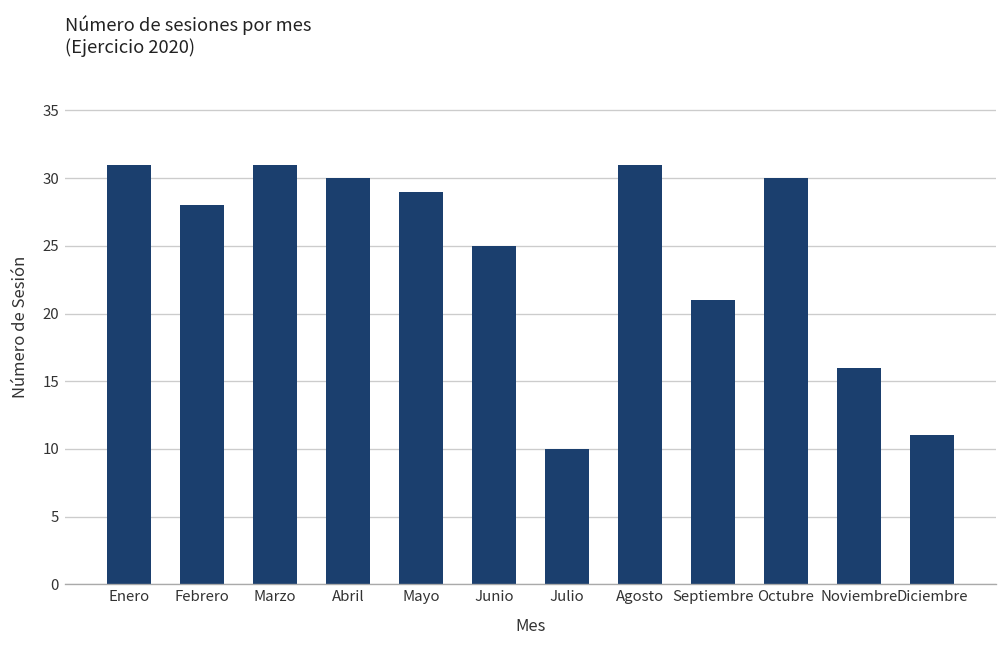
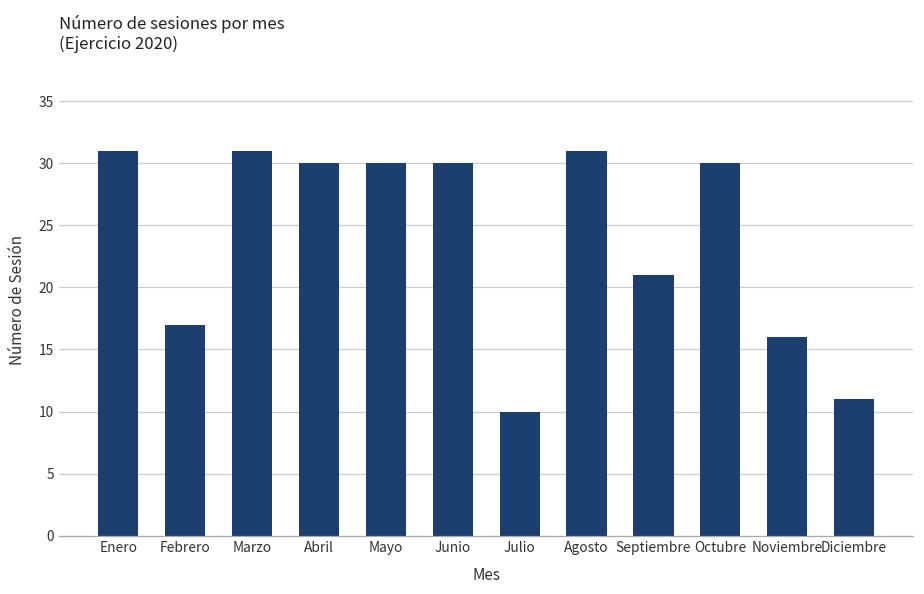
  {
    "Enero": 31,
-   "Febrero": 28,
+   "Febrero": 17,
    "Marzo": 31,
    "Abril": 30,
-   "Mayo": 29,
-   "Junio": 25,
+   "Mayo": 30,
+   "Junio": 30,
    "Julio": 10,
    "Agosto": 31,
    "Septiembre": 21,
    "Octubre": 30,
    "Noviembre": 16,
    "Diciembre": 11
  }
